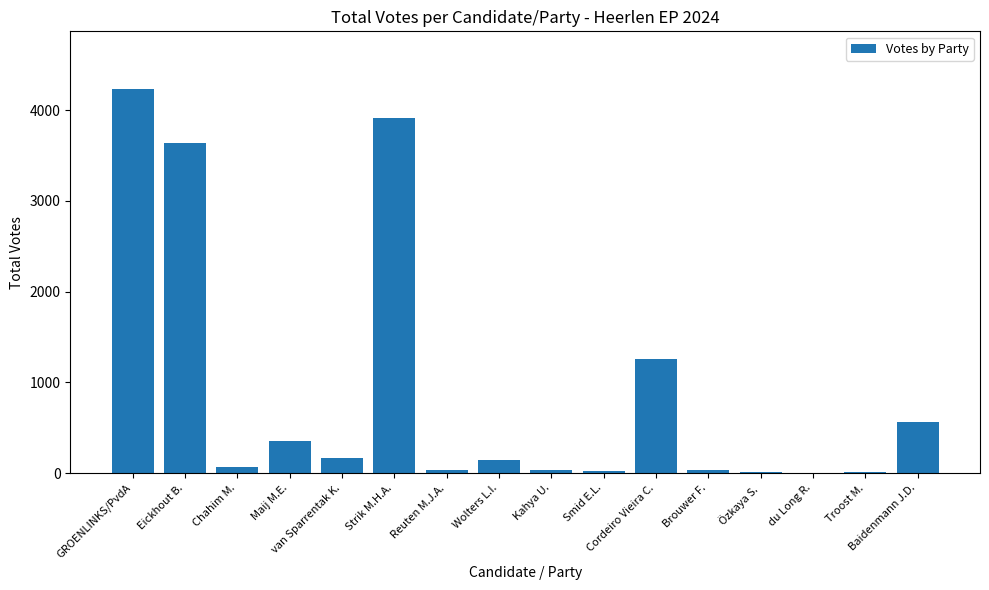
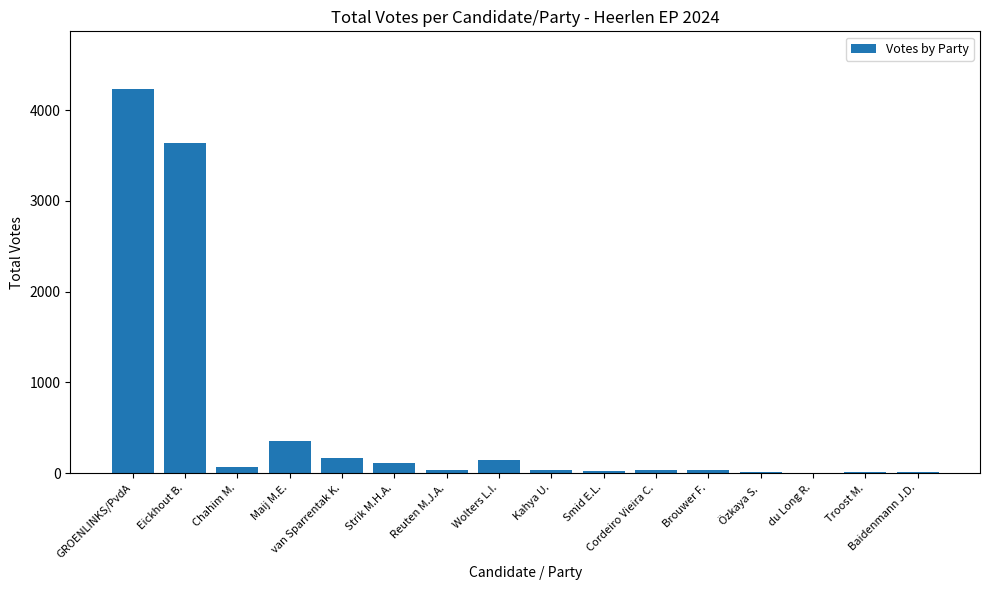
  {
    "GROENLINKS/PvdA": 4200,
    "Eickhout B.": 3600,
    "Chahim M.": 100,
    "Maij M.E.": 400,
    "van Sparrentak K.": 200,
-   "Strik M.H.A.": 3900,
+   "Strik M.H.A.": 100,
    "Reuten M.J.A.": 0,
    "Wolters L.I.": 100,
    "Kahya U.": 0,
-   "Cordeiro Vieira C.": 1300,
+   "Cordeiro Vieira C.": 0,
    "Brouwer F.": 0,
-   "Baidenmann J.D.": 600
+   "Baidenmann J.D.": 0
  }
